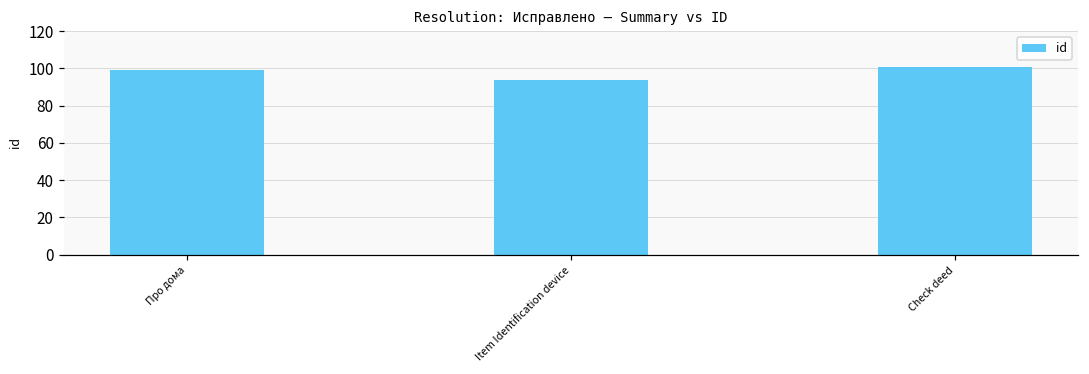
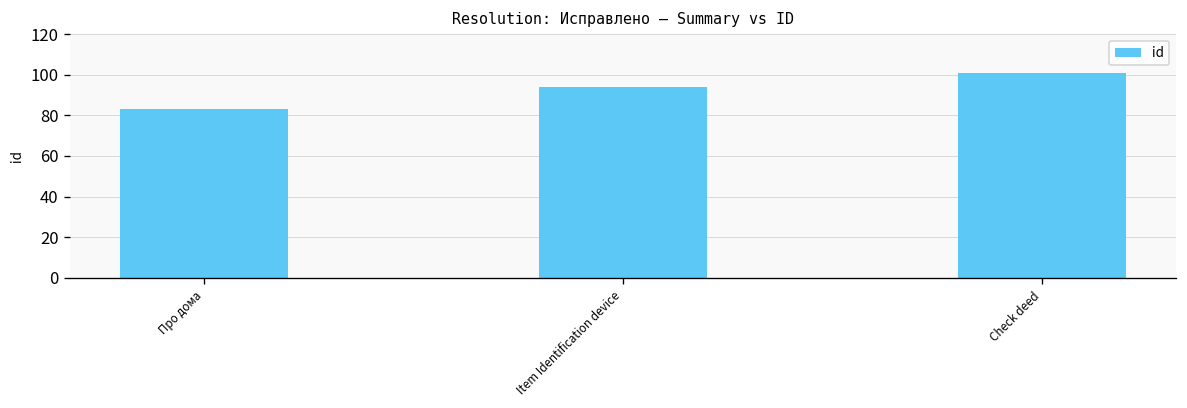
  {
-   "Про дома": 99,
+   "Про дома": 83,
    "Item Identification device": 94,
    "Check deed": 101
  }
